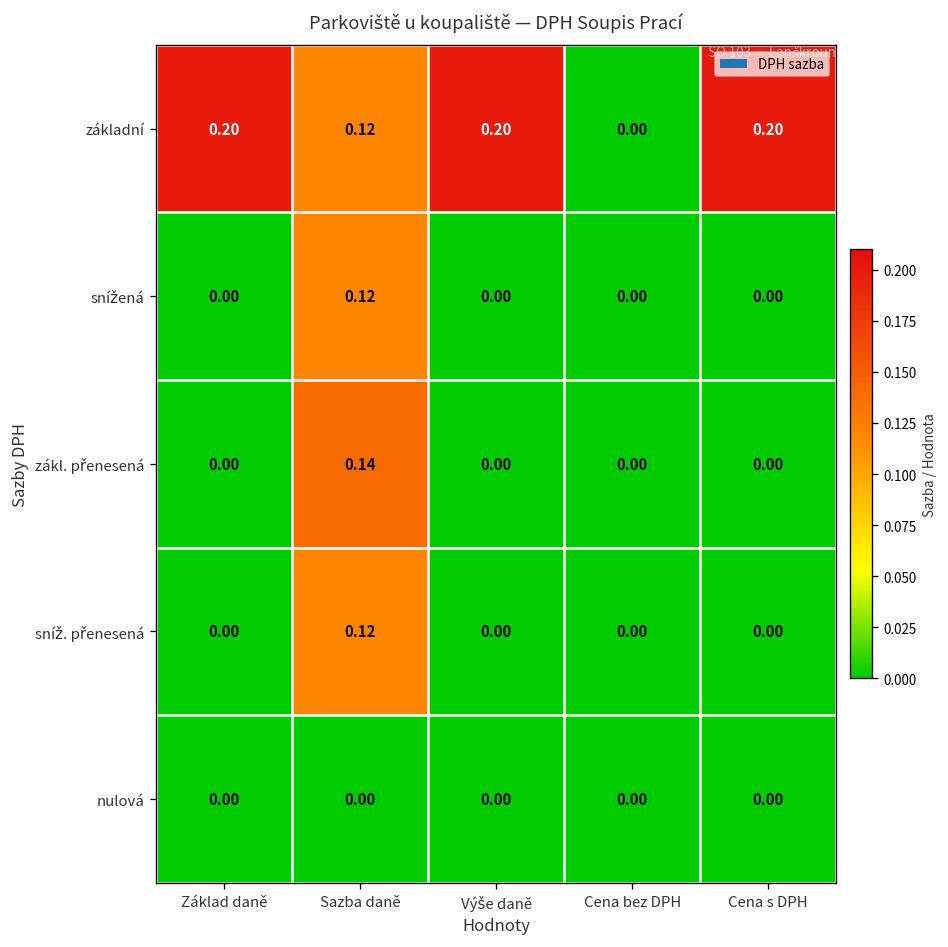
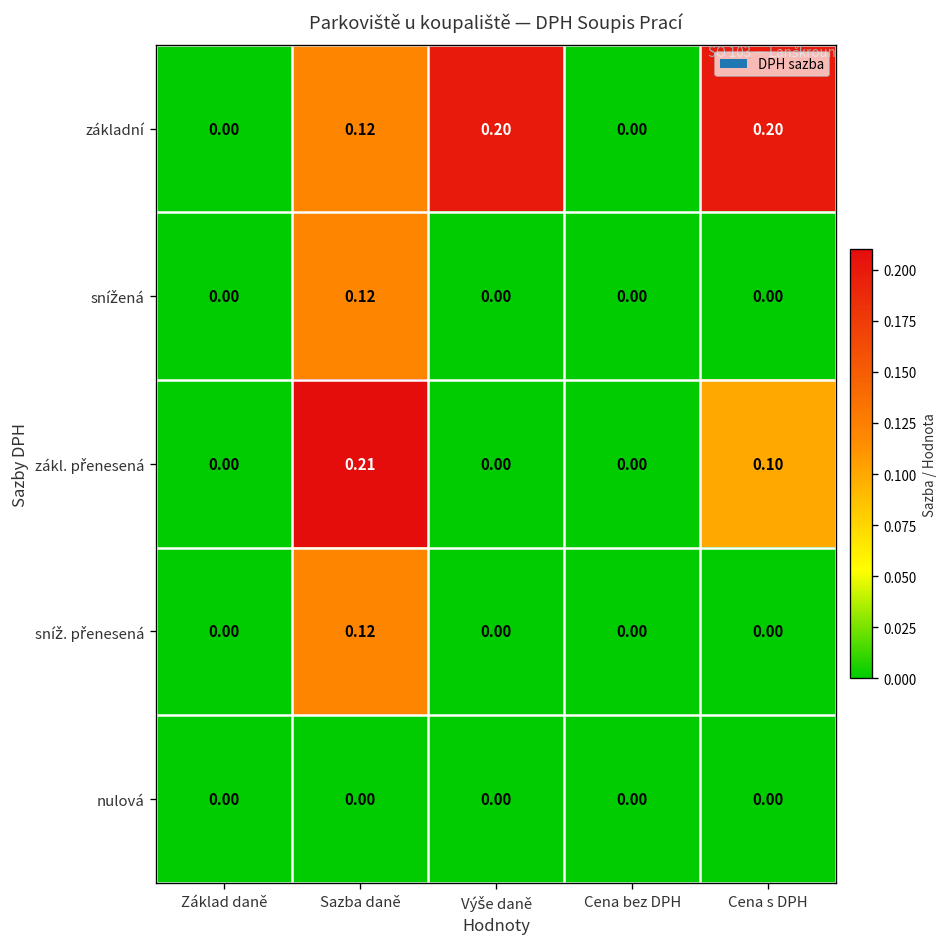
  {
    "základní": {
-     "Základ daně": 0.20,
+     "Základ daně": 0.00,
      "Sazba daně": 0.12,
      "Výše daně": 0.20,
      "Cena bez DPH": 0.00,
      "Cena s DPH": 0.20
    },
    "snížená": {
      "Základ daně": 0.00,
      "Sazba daně": 0.12,
      "Výše daně": 0.00,
      "Cena bez DPH": 0.00,
      "Cena s DPH": 0.00
    },
    "zákl. přenesená": {
      "Základ daně": 0.00,
-     "Sazba daně": 0.14,
+     "Sazba daně": 0.21,
      "Výše daně": 0.00,
      "Cena bez DPH": 0.00,
-     "Cena s DPH": 0.00
+     "Cena s DPH": 0.10
    },
    "sníž. přenesená": {
      "Základ daně": 0.00,
      "Sazba daně": 0.12,
      "Výše daně": 0.00,
      "Cena bez DPH": 0.00,
      "Cena s DPH": 0.00
    },
    "nulová": {
      "Základ daně": 0.00,
      "Sazba daně": 0.00,
      "Výše daně": 0.00,
      "Cena bez DPH": 0.00,
      "Cena s DPH": 0.00
    }
  }
